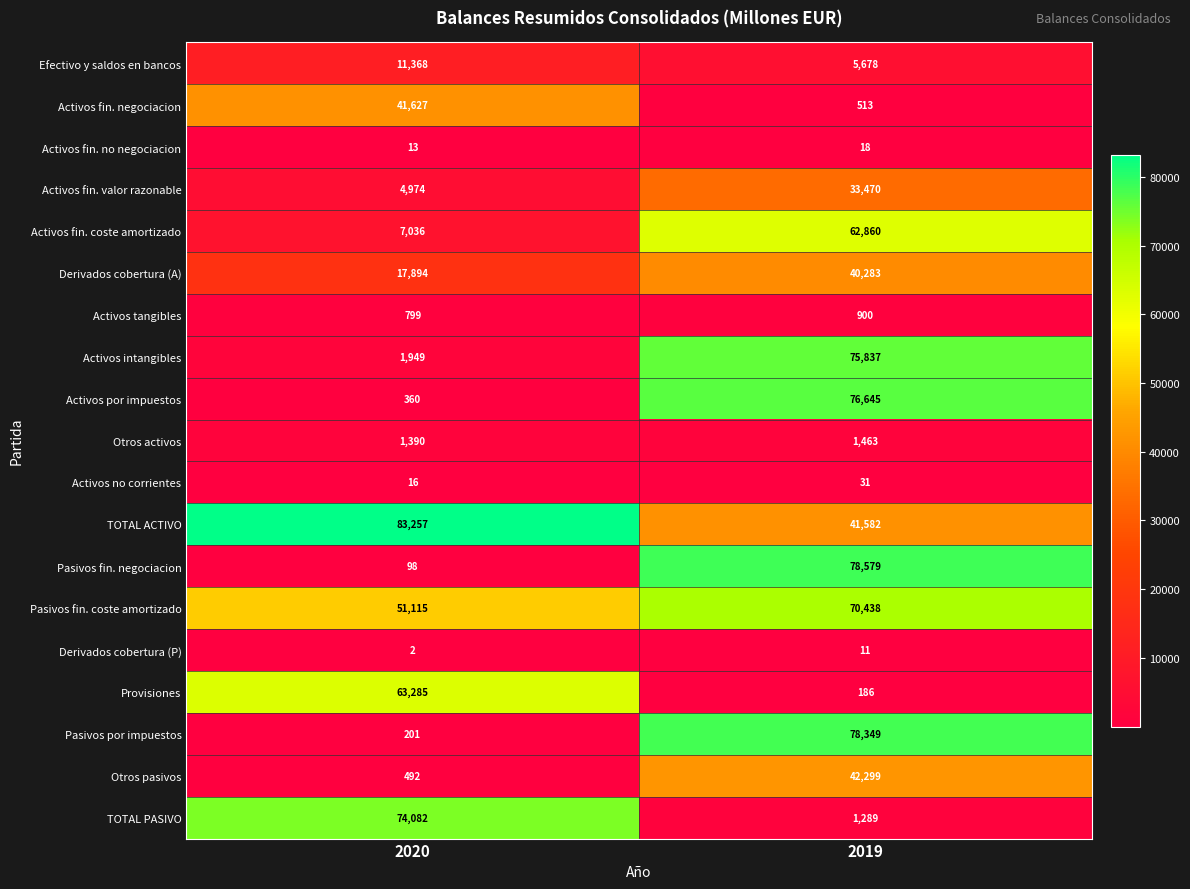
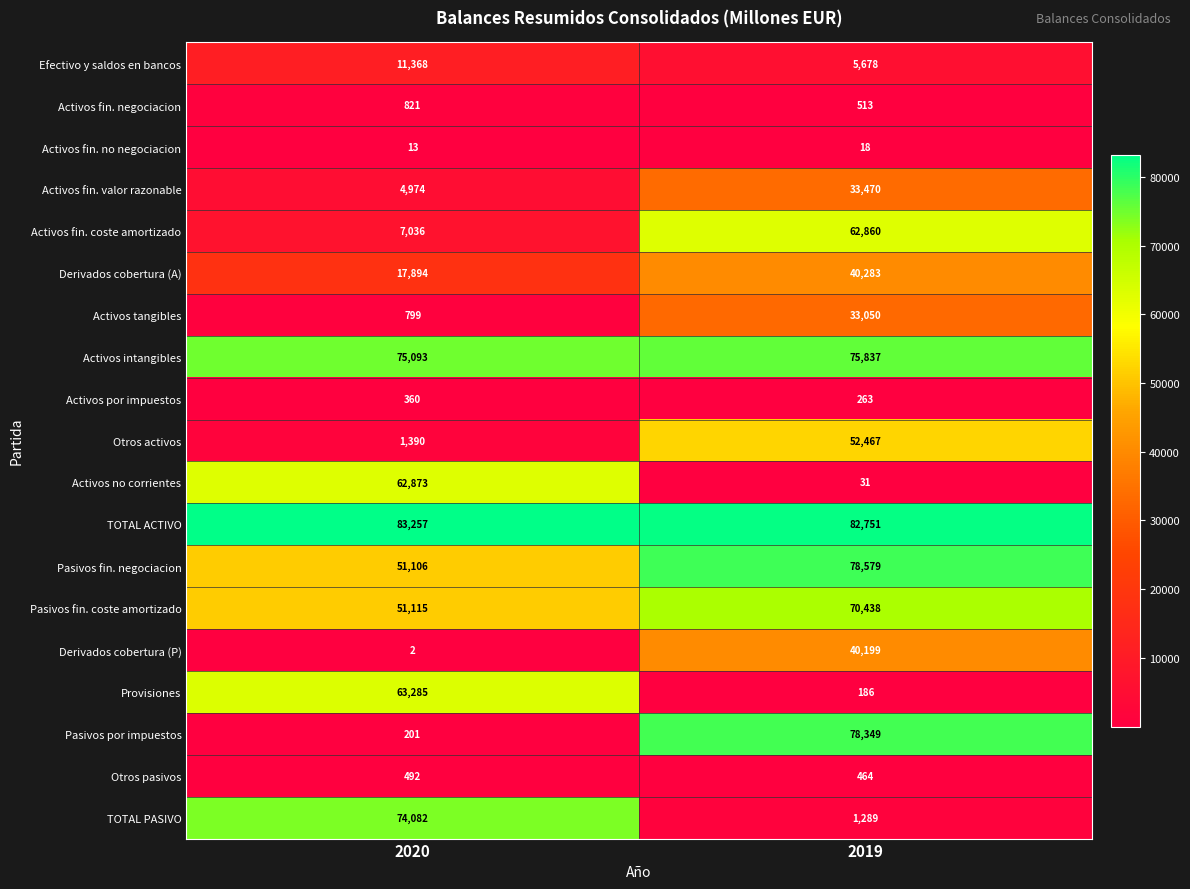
  {
    "Efectivo y saldos en bancos": {
      "2020": "11,368",
      "2019": "5,678"
    },
    "Activos fin. negociacion": {
-     "2020": "41,627",
+     "2020": "821",
      "2019": "513"
    },
    "Activos fin. no negociacion": {
      "2020": "13",
      "2019": "18"
    },
    "Activos fin. valor razonable": {
      "2020": "4,974",
      "2019": "33,470"
    },
    "Activos fin. coste amortizado": {
      "2020": "7,036",
      "2019": "62,860"
    },
    "Derivados cobertura (A)": {
      "2020": "17,894",
      "2019": "40,283"
    },
    "Activos tangibles": {
      "2020": "799",
-     "2019": "900"
+     "2019": "33,050"
    },
    "Activos intangibles": {
-     "2020": "1,949",
+     "2020": "75,093",
      "2019": "75,837"
    },
    "Activos por impuestos": {
      "2020": "360",
-     "2019": "76,645"
+     "2019": "263"
    },
    "Otros activos": {
      "2020": "1,390",
-     "2019": "1,463"
+     "2019": "52,467"
    },
    "Activos no corrientes": {
-     "2020": "16",
+     "2020": "62,873",
      "2019": "31"
    },
    "TOTAL ACTIVO": {
      "2020": "83,257",
-     "2019": "41,582"
+     "2019": "82,751"
    },
    "Pasivos fin. negociacion": {
-     "2020": "98",
+     "2020": "51,106",
      "2019": "78,579"
    },
    "Pasivos fin. coste amortizado": {
      "2020": "51,115",
      "2019": "70,438"
    },
    "Derivados cobertura (P)": {
      "2020": "2",
-     "2019": "11"
+     "2019": "40,199"
    },
    "Provisiones": {
      "2020": "63,285",
      "2019": "186"
    },
    "Pasivos por impuestos": {
      "2020": "201",
      "2019": "78,349"
    },
    "Otros pasivos": {
      "2020": "492",
-     "2019": "42,299"
+     "2019": "464"
    },
    "TOTAL PASIVO": {
      "2020": "74,082",
      "2019": "1,289"
    }
  }
